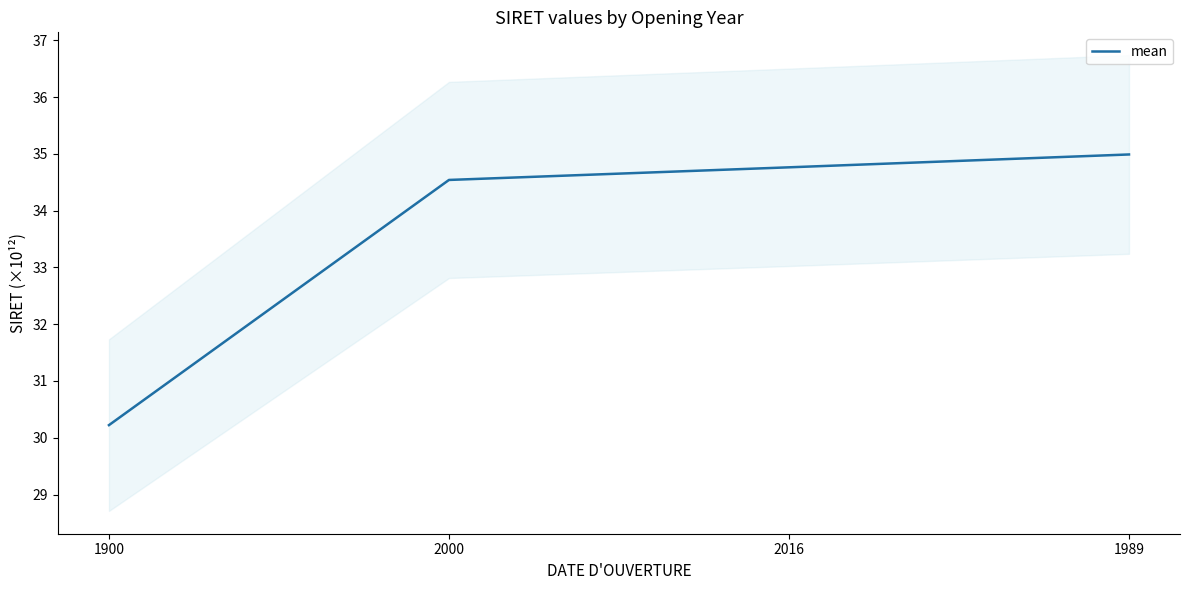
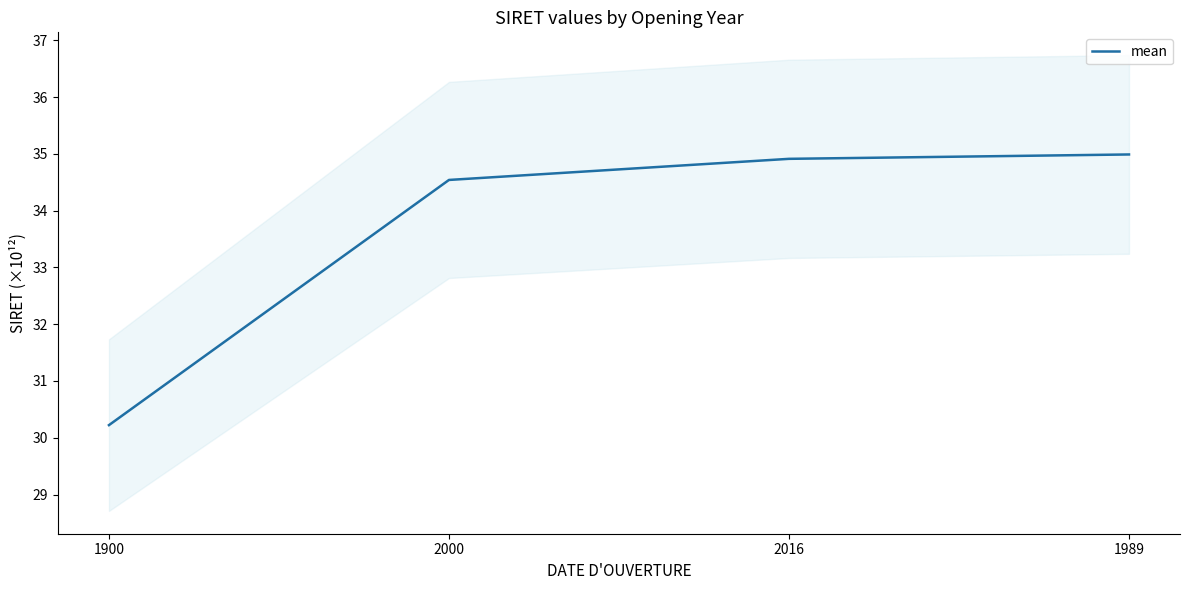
  {
    "mean": {
      "1900": 30.2,
      "2000": 34.5,
-     "2016": 34.8,
+     "2016": 34.9,
      "1989": 35.0
    }
  }
